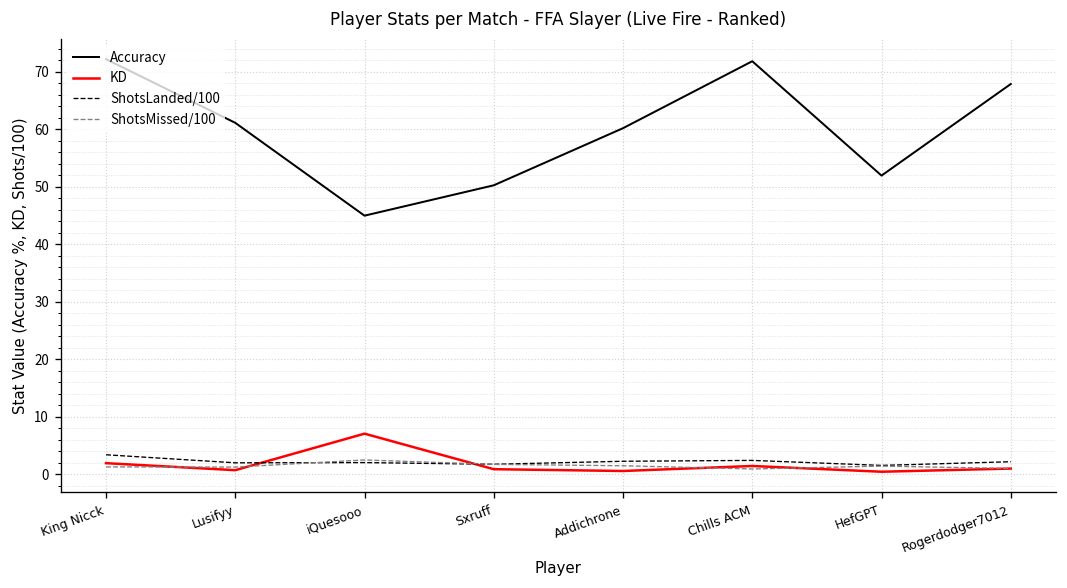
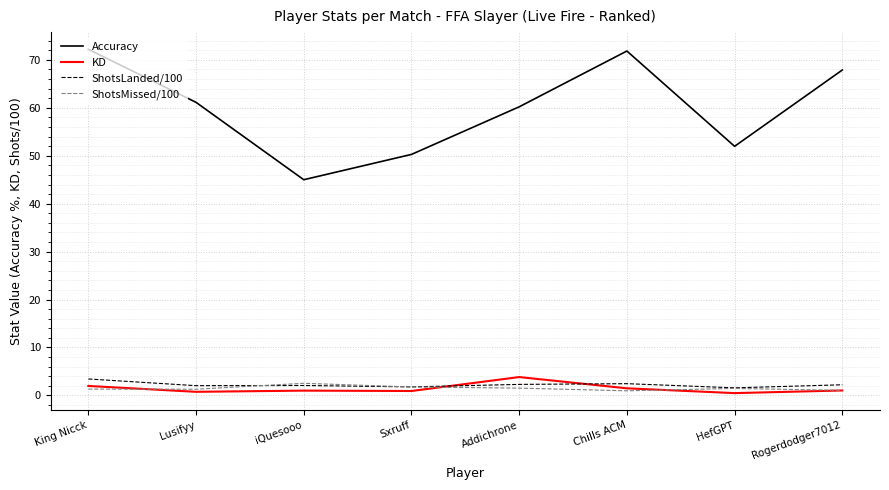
  {
    "KD": {
      "King Nicck": 2,
      "Lusifyy": 1,
-     "iQuesooo": 7,
+     "iQuesooo": 1,
      "Sxruff": 1,
-     "Addichrone": 1,
+     "Addichrone": 4,
      "HefGPT": 0
    },
    "ShotsMissed/100": {
      "King Nicck": 1,
      "Lusifyy": 1,
      "Addichrone": 2
    }
  }
